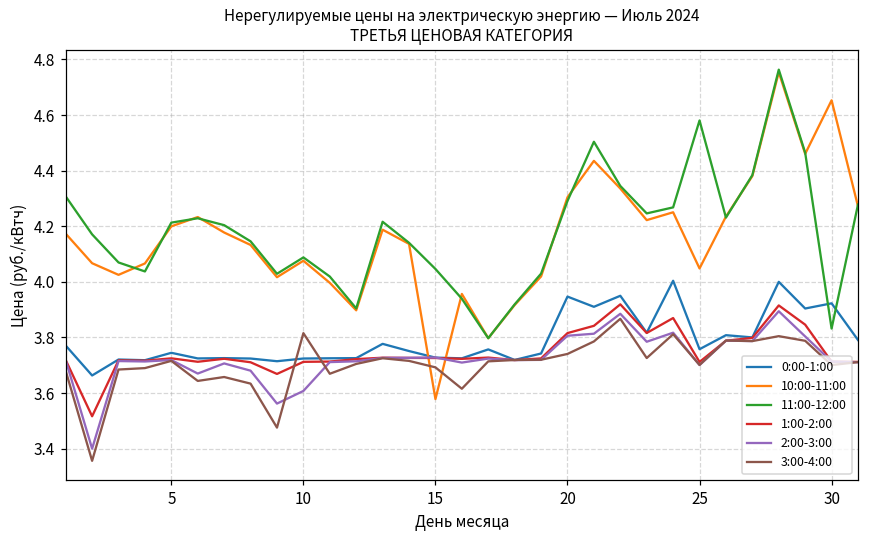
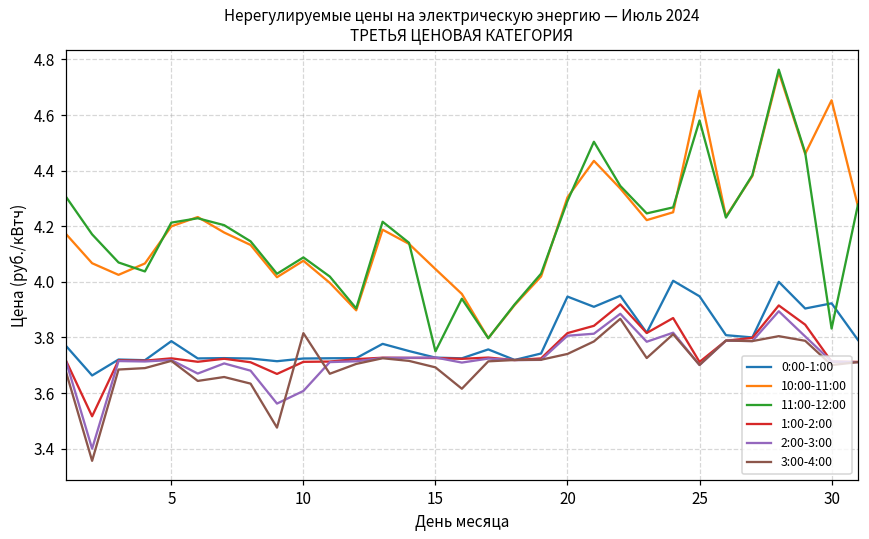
  {
    "0:00-1:00": {
-     "5": 3.74,
+     "5": 3.79,
      "10": 3.72,
      "20": 3.95,
-     "25": 3.76,
+     "25": 3.95,
      "30": 3.92
    },
    "10:00-11:00": {
      "5": 4.20,
      "10": 4.08,
-     "15": 3.58,
+     "15": 4.05,
      "20": 4.30,
-     "25": 4.05,
+     "25": 4.69,
      "30": 4.65
    },
    "11:00-12:00": {
      "5": 4.21,
      "10": 4.09,
-     "15": 4.05,
+     "15": 3.75,
      "20": 4.29,
      "25": 4.58,
      "30": 3.83
    },
    "1:00-2:00": {
      "10": 3.71,
      "25": 3.71
    },
    "2:00-3:00": {
      "10": 3.61
    },
    "3:00-4:00": {
      "10": 3.82,
      "15": 3.69,
      "20": 3.74,
      "30": 3.70
    }
  }
